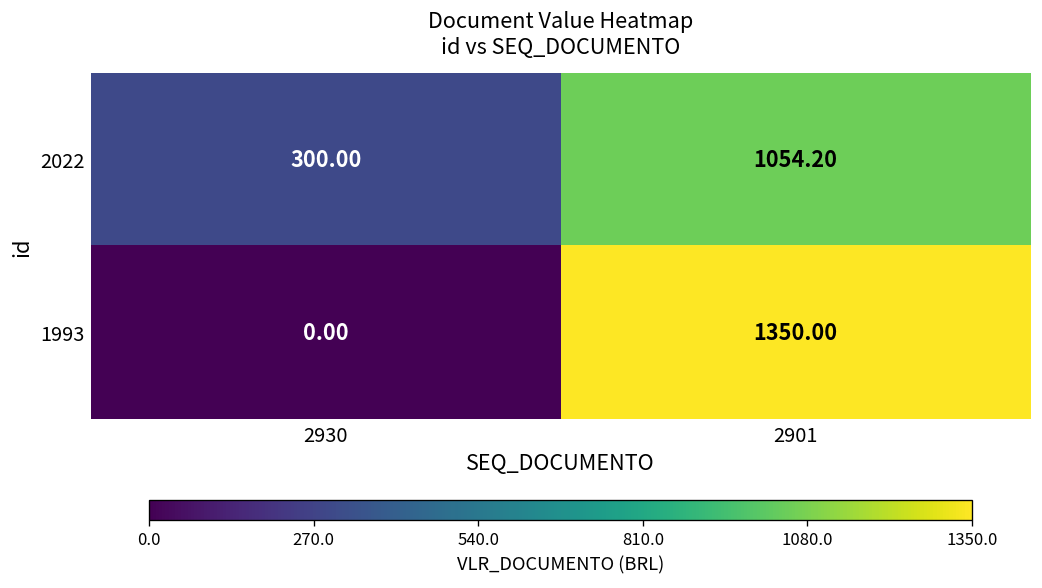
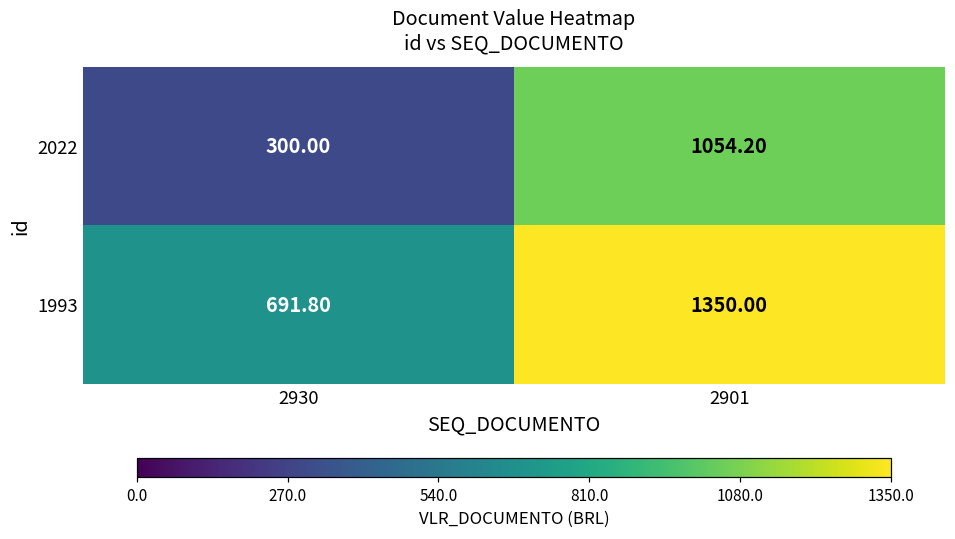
  {
    "2022": {
      "2930": 300.00,
      "2901": 1054.20
    },
    "1993": {
-     "2930": 0.00,
+     "2930": 691.80,
      "2901": 1350.00
    }
  }
